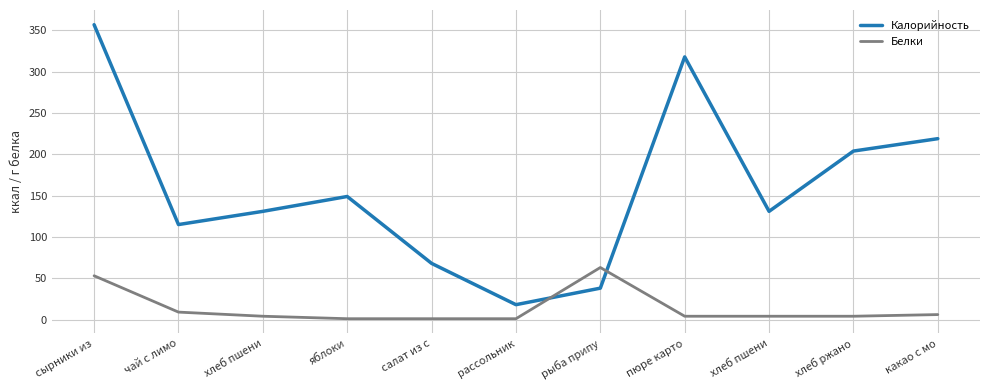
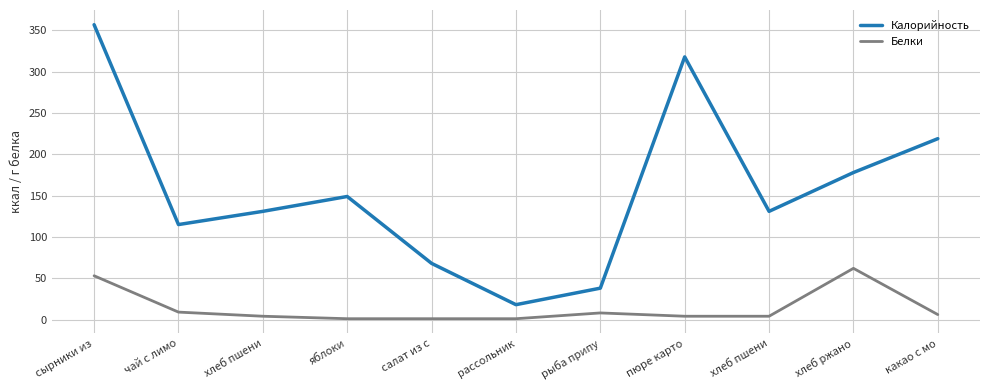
  {
    "Калорийность": {
      "сырники из": 360,
      "чай с лимо": 120,
      "яблоки": 150,
      "салат из с": 70,
      "рассольник": 20,
      "рыба припу": 40,
      "пюре карто": 320,
-     "хлеб ржано": 200,
+     "хлеб ржано": 180,
      "какао с мо": 220
    },
    "Белки": {
      "сырники из": 50,
      "чай с лимо": 10,
      "яблоки": 0,
      "салат из с": 0,
      "рассольник": 0,
-     "рыба припу": 60,
+     "рыба припу": 10,
      "пюре карто": 0,
-     "хлеб ржано": 0,
+     "хлеб ржано": 60,
      "какао с мо": 10
    }
  }
